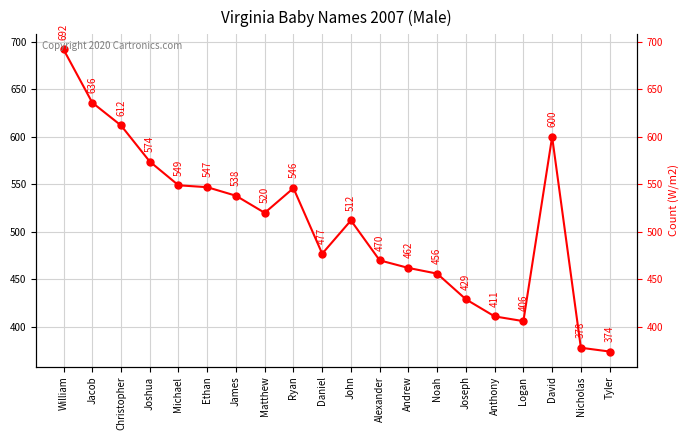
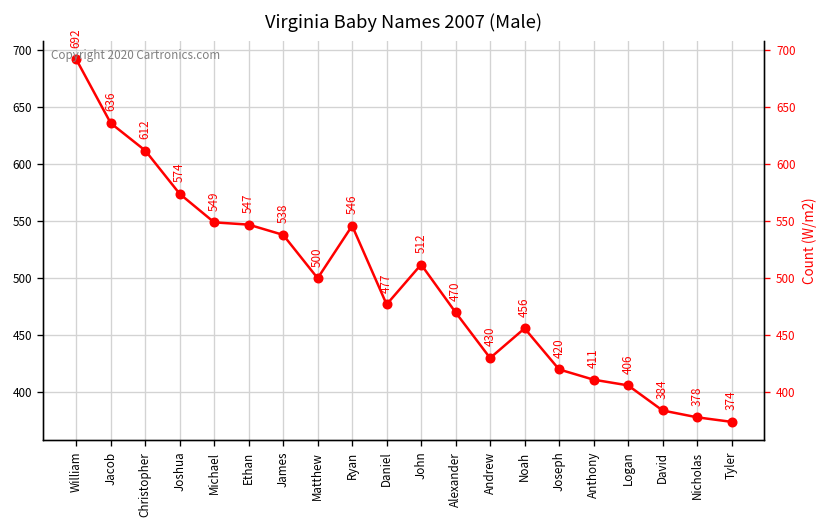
  {
    "William": 692,
    "Jacob": 636,
    "Christopher": 612,
    "Joshua": 574,
    "Michael": 549,
    "Ethan": 547,
    "James": 538,
-   "Matthew": 520,
+   "Matthew": 500,
    "Ryan": 546,
    "Daniel": 477,
    "John": 512,
    "Alexander": 470,
-   "Andrew": 462,
+   "Andrew": 430,
    "Noah": 456,
-   "Joseph": 429,
+   "Joseph": 420,
    "Anthony": 411,
    "Logan": 406,
-   "David": 600,
+   "David": 384,
    "Nicholas": 378,
    "Tyler": 374
  }
